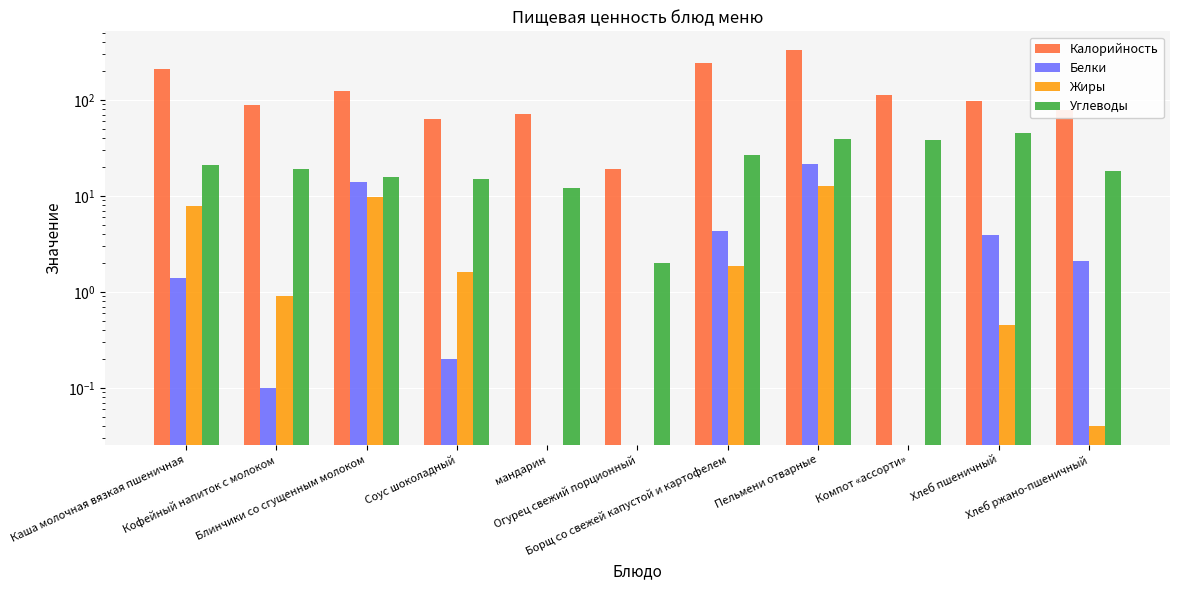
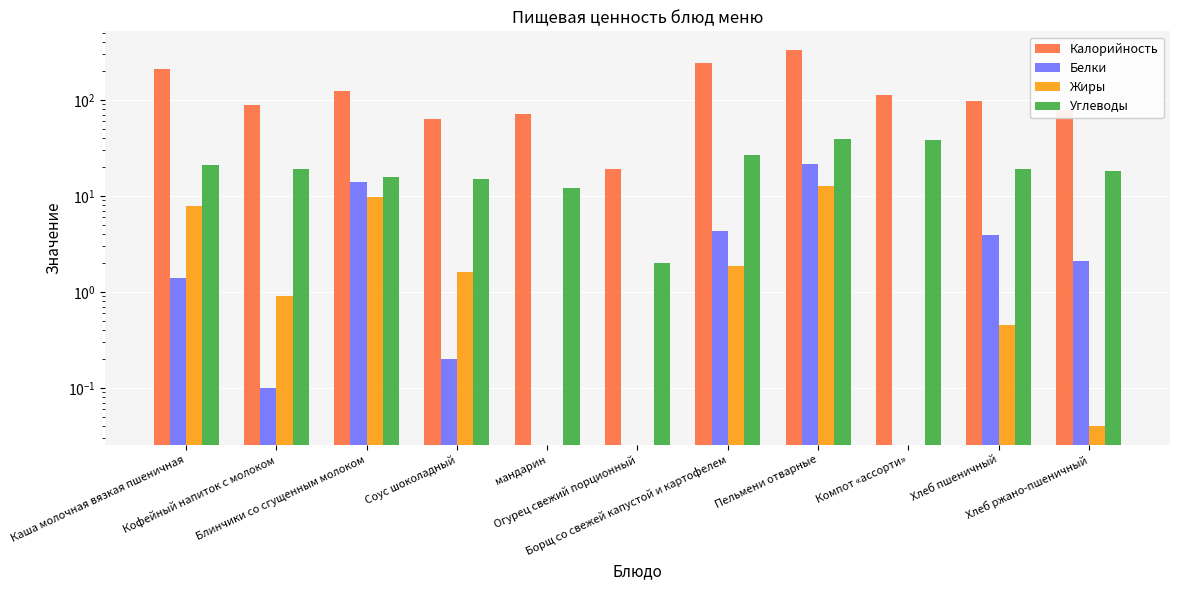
  {
    "Калорийность": {
      "Каша молочная вязкая пшеничная": 210,
      "Кофейный напиток с молоком": 90,
      "Блинчики со сгущенным молоком": 120,
      "Соус шоколадный": 60,
      "мандарин": 70,
      "Огурец свежий порционный": 19,
      "Борщ со свежей капустой и картофелем": 240,
      "Пельмени отварные": 330,
      "Компот «ассорти»": 110,
      "Хлеб пшеничный": 100
    },
    "Белки": {
      "Каша молочная вязкая пшеничная": 1.4,
      "Кофейный напиток с молоком": 0.10,
      "Блинчики со сгущенным молоком": 14,
      "Соус шоколадный": 0.20,
      "Борщ со свежей капустой и картофелем": 4,
      "Пельмени отварные": 21,
      "Хлеб пшеничный": 4,
      "Хлеб ржано-пшеничный": 2
    },
    "Жиры": {
      "Каша молочная вязкая пшеничная": 8,
      "Кофейный напиток с молоком": 0.9,
      "Блинчики со сгущенным молоком": 10,
      "Соус шоколадный": 1.6,
      "Борщ со свежей капустой и картофелем": 1.9,
      "Пельмени отварные": 13,
      "Хлеб пшеничный": 0.5,
      "Хлеб ржано-пшеничный": 0.040
    },
    "Углеводы": {
      "Каша молочная вязкая пшеничная": 21,
      "Кофейный напиток с молоком": 19,
      "Блинчики со сгущенным молоком": 16,
      "Соус шоколадный": 15,
      "мандарин": 12,
      "Огурец свежий порционный": 2,
      "Борщ со свежей капустой и картофелем": 27,
      "Пельмени отварные": 39,
      "Компот «ассорти»": 38,
-     "Хлеб пшеничный": 50,
+     "Хлеб пшеничный": 19,
      "Хлеб ржано-пшеничный": 18
    }
  }
